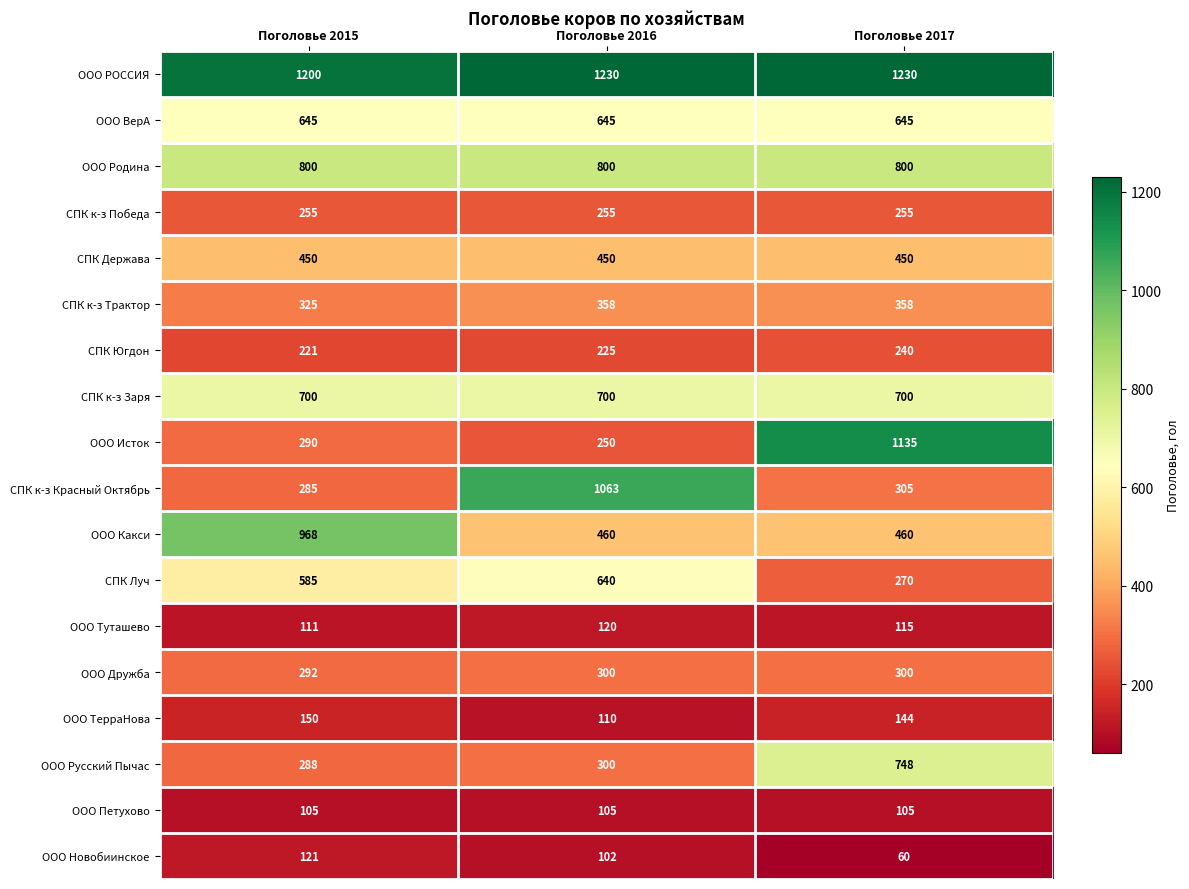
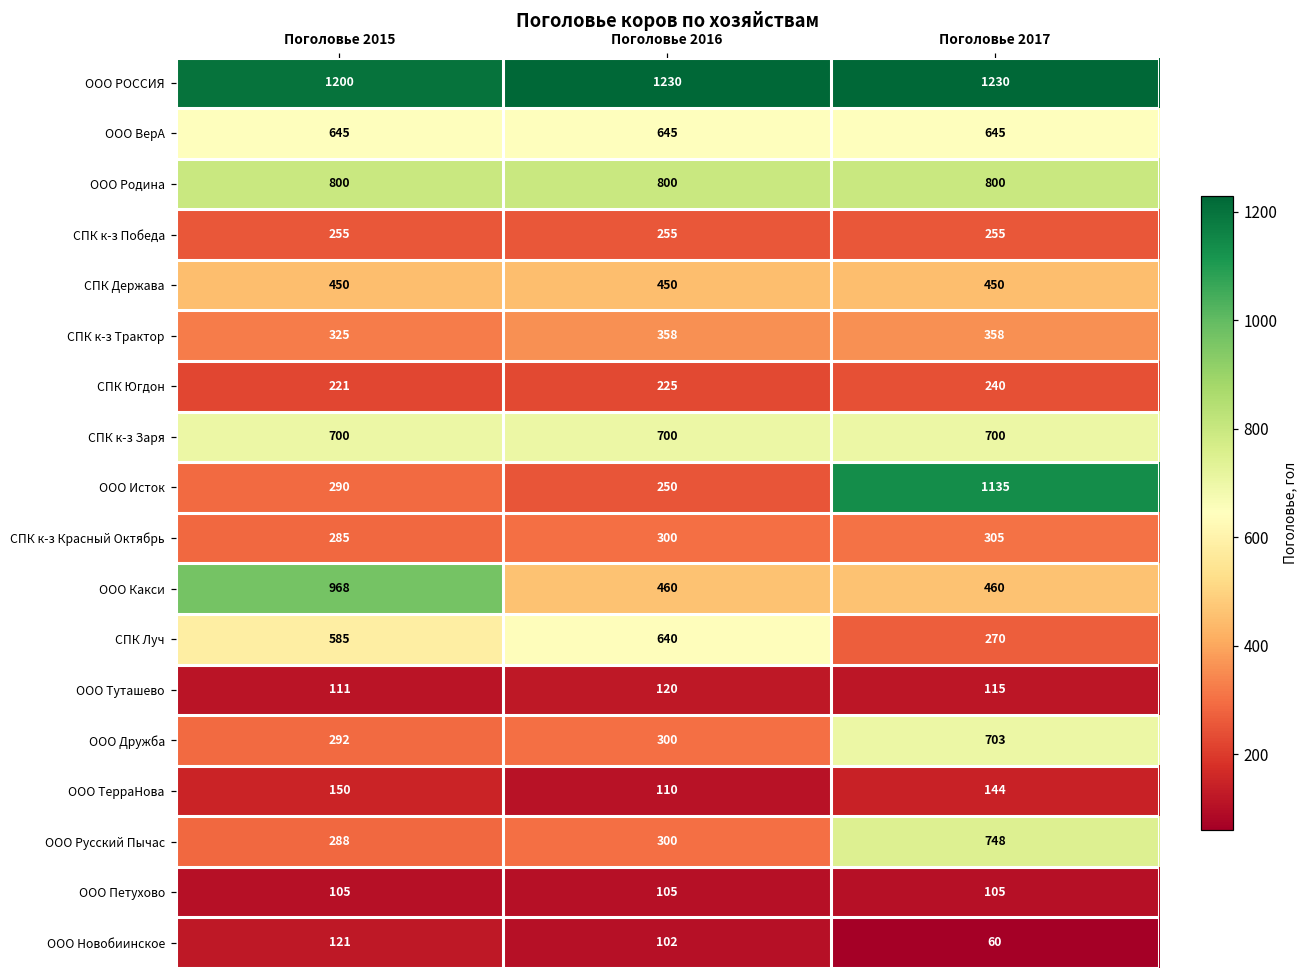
  {
    "ООО РОССИЯ": {
      "Поголовье 2015": 1200,
      "Поголовье 2016": 1230,
      "Поголовье 2017": 1230
    },
    "ООО ВерА": {
      "Поголовье 2015": 645,
      "Поголовье 2016": 645,
      "Поголовье 2017": 645
    },
    "ООО Родина": {
      "Поголовье 2015": 800,
      "Поголовье 2016": 800,
      "Поголовье 2017": 800
    },
    "СПК к-з Победа": {
      "Поголовье 2015": 255,
      "Поголовье 2016": 255,
      "Поголовье 2017": 255
    },
    "СПК Держава": {
      "Поголовье 2015": 450,
      "Поголовье 2016": 450,
      "Поголовье 2017": 450
    },
    "СПК к-з Трактор": {
      "Поголовье 2015": 325,
      "Поголовье 2016": 358,
      "Поголовье 2017": 358
    },
    "СПК Югдон": {
      "Поголовье 2015": 221,
      "Поголовье 2016": 225,
      "Поголовье 2017": 240
    },
    "СПК к-з Заря": {
      "Поголовье 2015": 700,
      "Поголовье 2016": 700,
      "Поголовье 2017": 700
    },
    "ООО Исток": {
      "Поголовье 2015": 290,
      "Поголовье 2016": 250,
      "Поголовье 2017": 1135
    },
    "СПК к-з Красный Октябрь": {
      "Поголовье 2015": 285,
-     "Поголовье 2016": 1063,
+     "Поголовье 2016": 300,
      "Поголовье 2017": 305
    },
    "ООО Какси": {
      "Поголовье 2015": 968,
      "Поголовье 2016": 460,
      "Поголовье 2017": 460
    },
    "СПК Луч": {
      "Поголовье 2015": 585,
      "Поголовье 2016": 640,
      "Поголовье 2017": 270
    },
    "ООО Туташево": {
      "Поголовье 2015": 111,
      "Поголовье 2016": 120,
      "Поголовье 2017": 115
    },
    "ООО Дружба": {
      "Поголовье 2015": 292,
      "Поголовье 2016": 300,
-     "Поголовье 2017": 300
+     "Поголовье 2017": 703
    },
    "ООО ТерраНова": {
      "Поголовье 2015": 150,
      "Поголовье 2016": 110,
      "Поголовье 2017": 144
    },
    "ООО Русский Пычас": {
      "Поголовье 2015": 288,
      "Поголовье 2016": 300,
      "Поголовье 2017": 748
    },
    "ООО Петухово": {
      "Поголовье 2015": 105,
      "Поголовье 2016": 105,
      "Поголовье 2017": 105
    },
    "ООО Новобиинское": {
      "Поголовье 2015": 121,
      "Поголовье 2016": 102,
      "Поголовье 2017": 60
    }
  }
